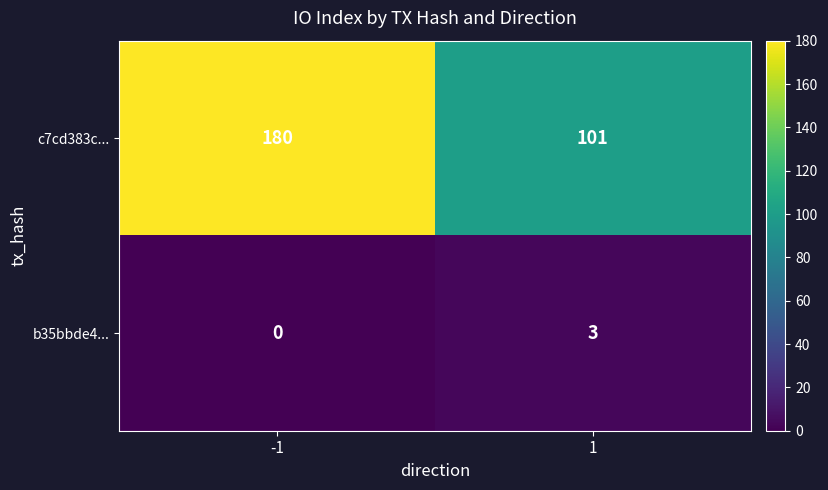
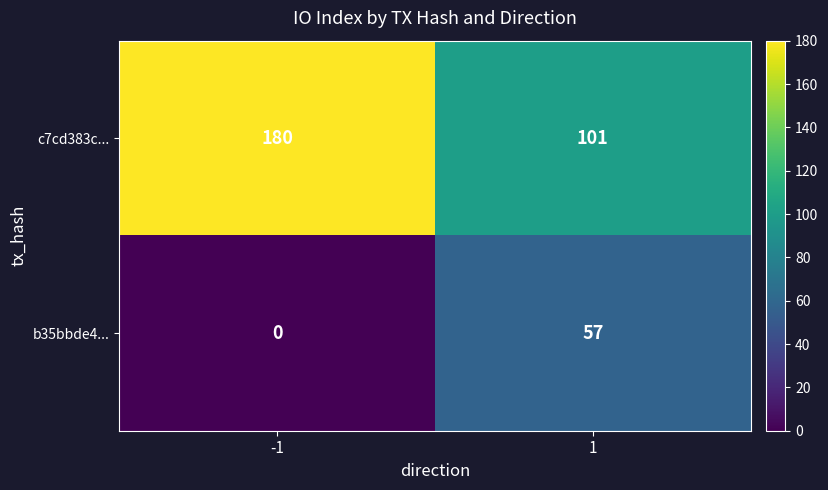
  {
    "c7cd383c...": {
      "-1": 180,
      "1": 101
    },
    "b35bbde4...": {
      "-1": 0,
-     "1": 3
+     "1": 57
    }
  }
